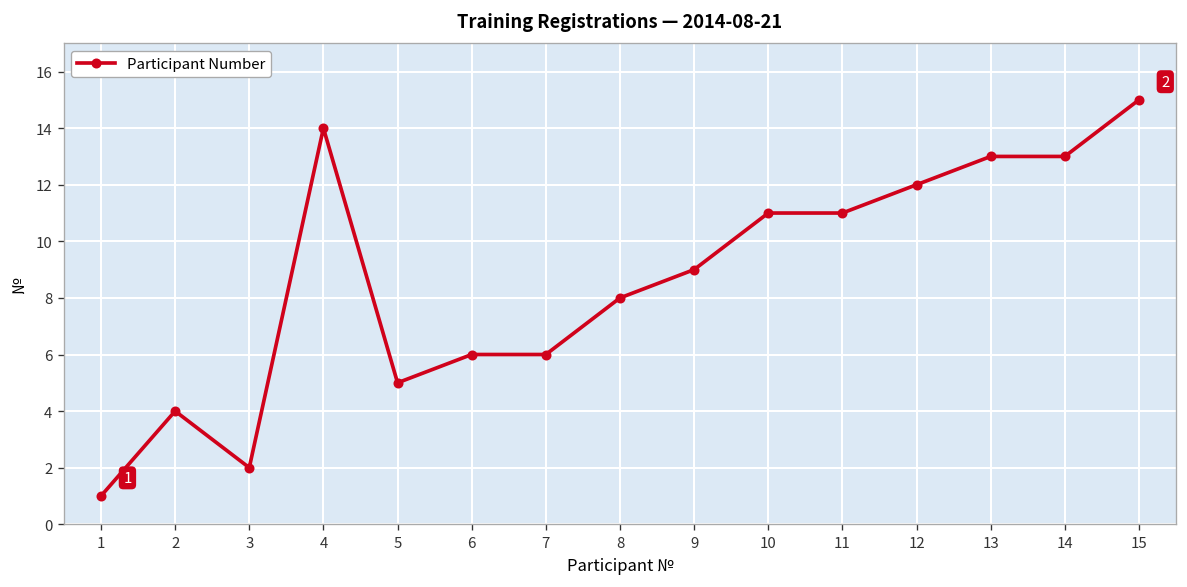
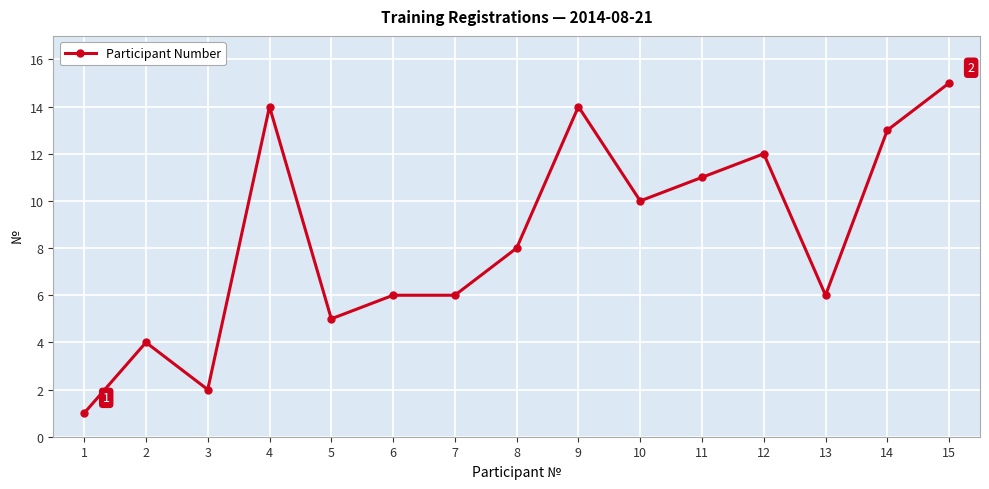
  {
    "2": 4,
    "3": 2,
    "4": 14,
    "5": 5,
    "6": 6,
    "7": 6,
    "8": 8,
-   "9": 9,
-   "10": 11,
+   "9": 14,
+   "10": 10,
    "11": 11,
    "12": 12,
-   "13": 13,
+   "13": 6,
    "14": 13
  }
